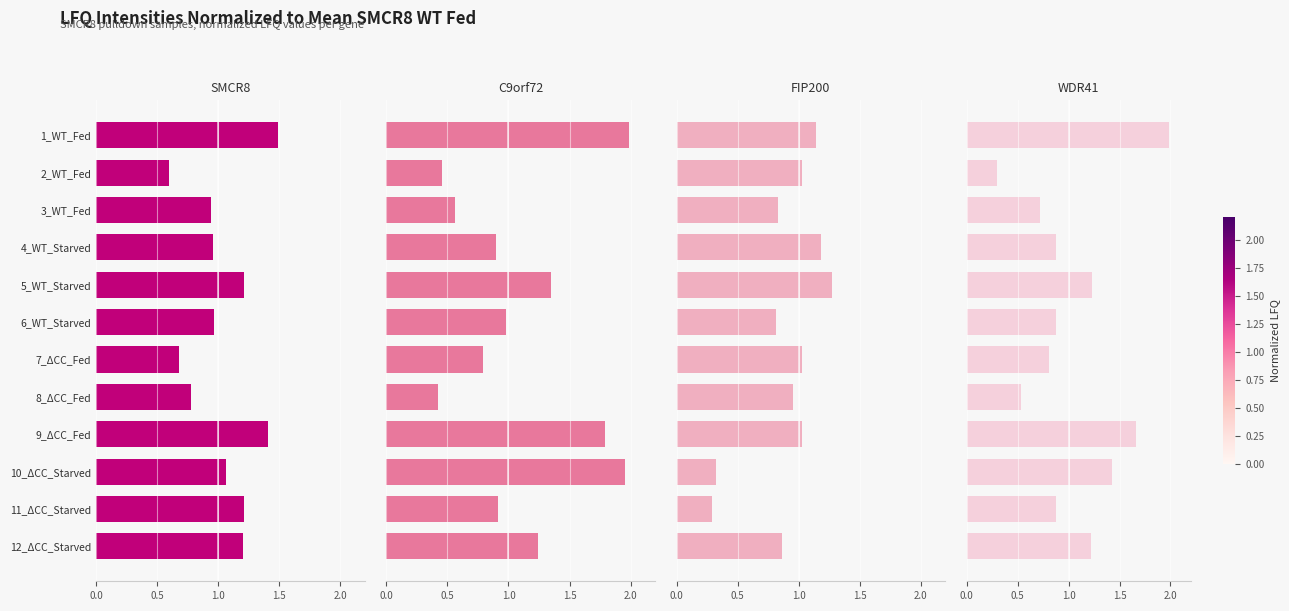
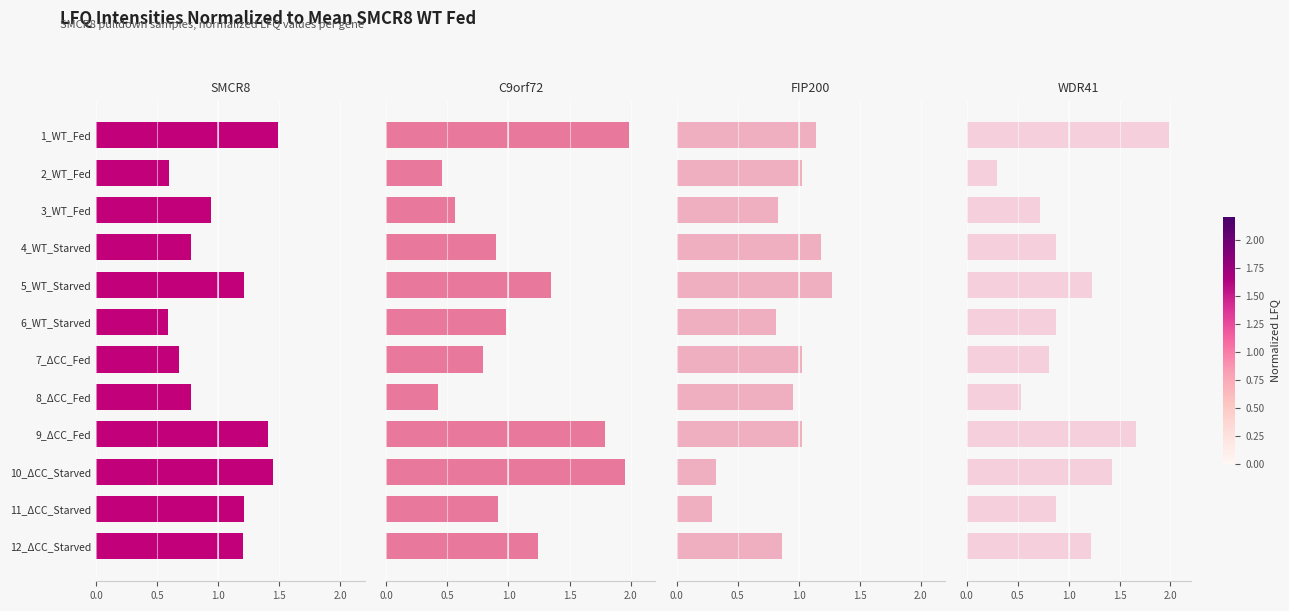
  {
    "SMCR8": {
      "1_WT_Fed": 1.49,
      "2_WT_Fed": 0.60,
      "3_WT_Fed": 0.94,
-     "4_WT_Starved": 0.96,
+     "4_WT_Starved": 0.78,
      "5_WT_Starved": 1.21,
-     "6_WT_Starved": 0.97,
+     "6_WT_Starved": 0.59,
      "7_ΔCC_Fed": 0.68,
      "8_ΔCC_Fed": 0.77,
      "9_ΔCC_Fed": 1.41,
-     "10_ΔCC_Starved": 1.06,
+     "10_ΔCC_Starved": 1.45,
      "11_ΔCC_Starved": 1.21,
      "12_ΔCC_Starved": 1.20
    }
  }
